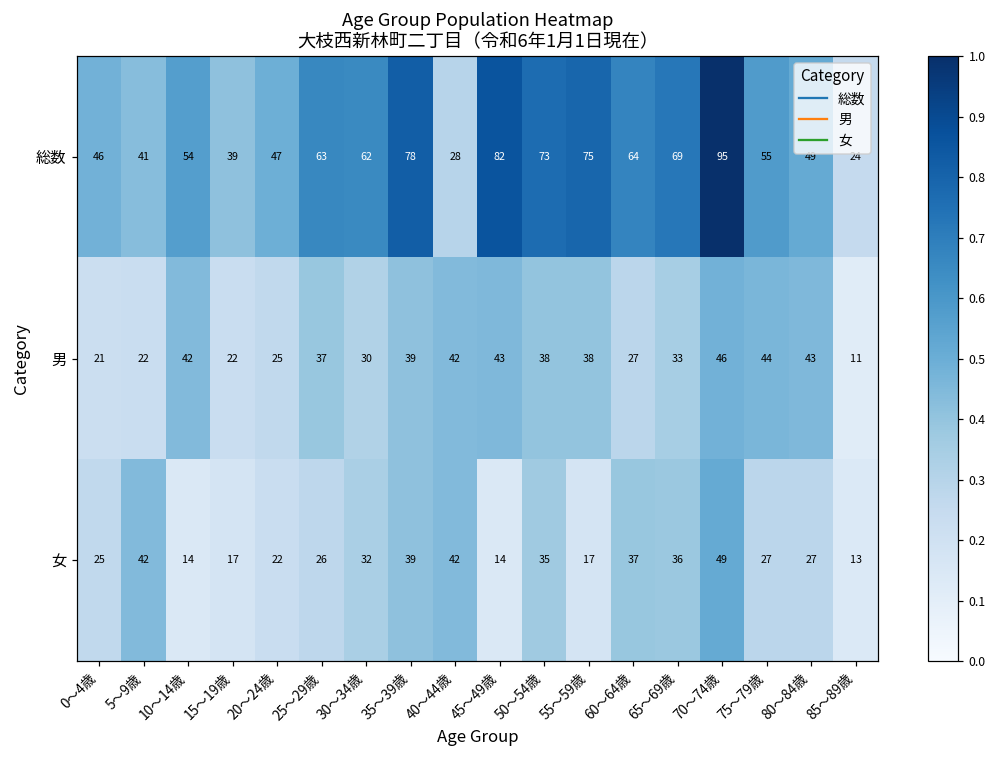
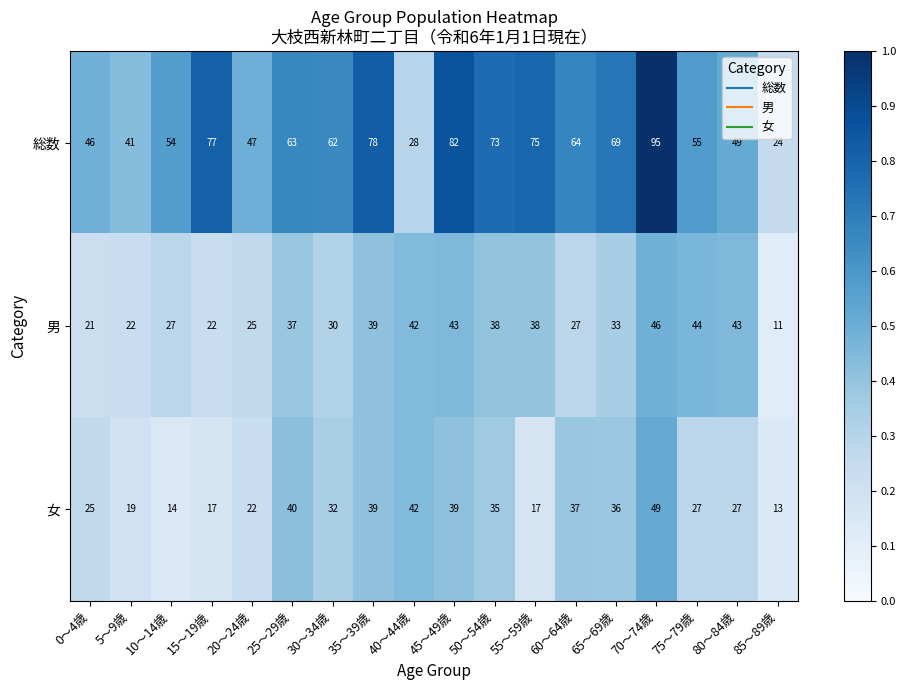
  {
    "総数": {
      "0～4歳": 46,
      "5～9歳": 41,
      "10～14歳": 54,
-     "15～19歳": 39,
+     "15～19歳": 77,
      "20～24歳": 47,
      "25～29歳": 63,
      "30～34歳": 62,
      "35～39歳": 78,
      "40～44歳": 28,
      "45～49歳": 82,
      "50～54歳": 73,
      "55～59歳": 75,
      "60～64歳": 64,
      "65～69歳": 69,
      "70～74歳": 95,
      "75～79歳": 55
    },
    "男": {
      "0～4歳": 21,
      "5～9歳": 22,
-     "10～14歳": 42,
+     "10～14歳": 27,
      "15～19歳": 22,
      "20～24歳": 25,
      "25～29歳": 37,
      "30～34歳": 30,
      "35～39歳": 39,
      "40～44歳": 42,
      "45～49歳": 43,
      "50～54歳": 38,
      "55～59歳": 38,
      "60～64歳": 27,
      "65～69歳": 33,
      "70～74歳": 46,
      "75～79歳": 44,
      "80～84歳": 43,
      "85～89歳": 11
    },
    "女": {
      "0～4歳": 25,
-     "5～9歳": 42,
+     "5～9歳": 19,
      "10～14歳": 14,
      "15～19歳": 17,
      "20～24歳": 22,
-     "25～29歳": 26,
+     "25～29歳": 40,
      "30～34歳": 32,
      "35～39歳": 39,
      "40～44歳": 42,
-     "45～49歳": 14,
+     "45～49歳": 39,
      "50～54歳": 35,
      "55～59歳": 17,
      "60～64歳": 37,
      "65～69歳": 36,
      "70～74歳": 49,
      "75～79歳": 27,
      "80～84歳": 27,
      "85～89歳": 13
    }
  }
